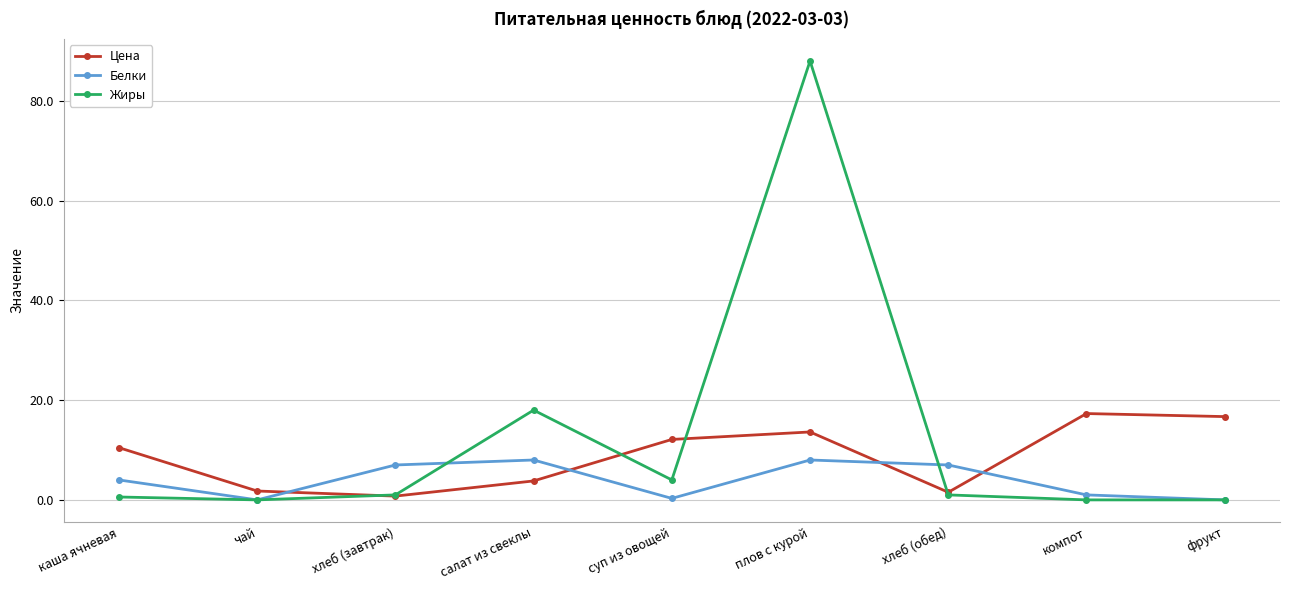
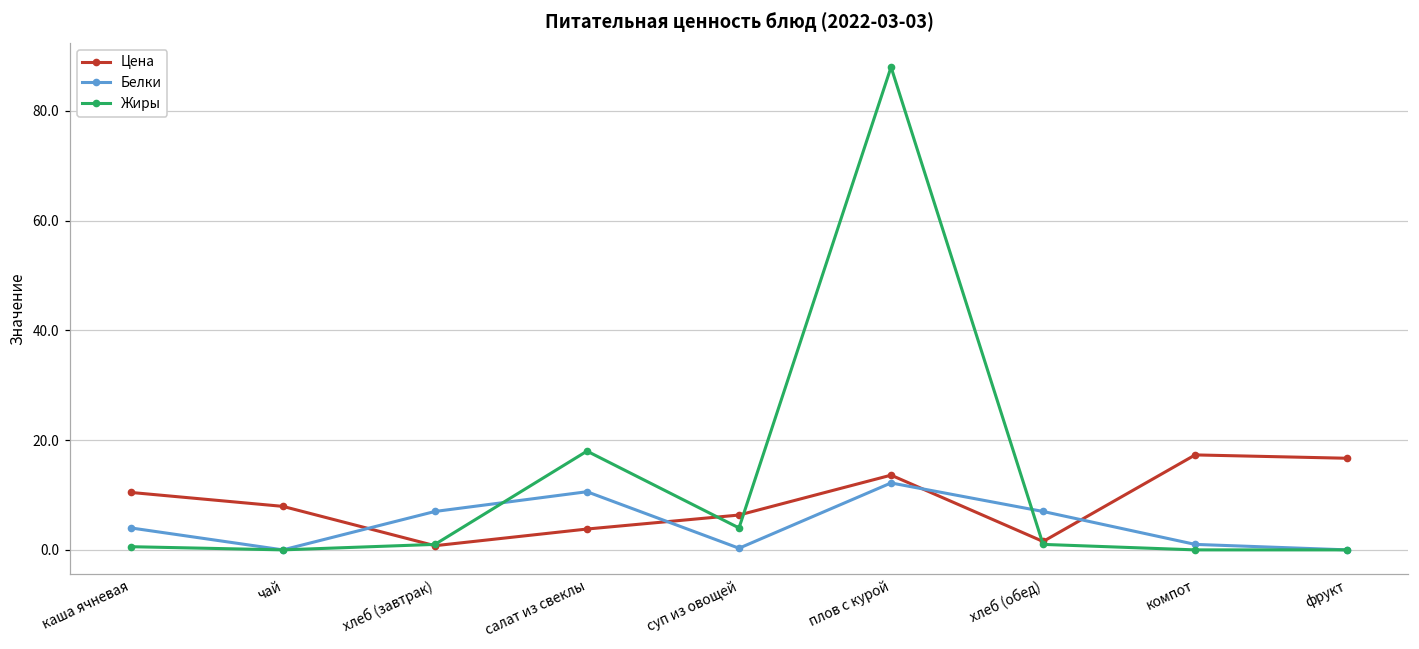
  {
    "Цена": {
      "каша ячневая": 10,
-     "чай": 2,
+     "чай": 8,
      "салат из свеклы": 4,
-     "суп из овощей": 12,
+     "суп из овощей": 6,
      "плов с курой": 14,
      "хлеб (обед)": 2,
      "компот": 17,
      "фрукт": 17
    },
    "Белки": {
      "каша ячневая": 4,
      "хлеб (завтрак)": 7,
-     "салат из свеклы": 8,
+     "салат из свеклы": 11,
      "суп из овощей": 0,
-     "плов с курой": 8,
+     "плов с курой": 12,
      "хлеб (обед)": 7,
      "компот": 1
    },
    "Жиры": {
      "каша ячневая": 1,
      "салат из свеклы": 18,
      "суп из овощей": 4,
      "плов с курой": 88,
      "хлеб (обед)": 1,
      "компот": 0
    }
  }
